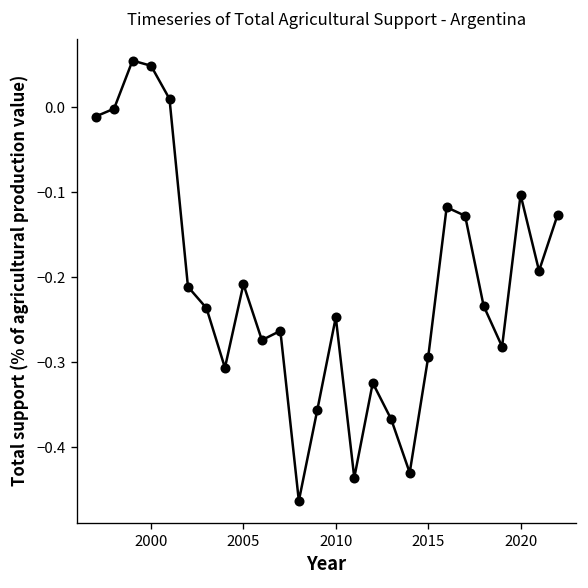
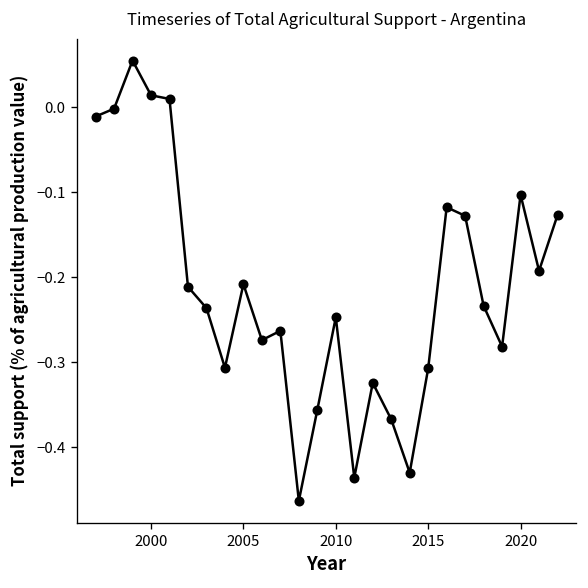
  {
-   "2000": 0.05,
+   "2000": 0.01,
    "2005": -0.21,
    "2010": -0.25,
-   "2015": -0.29,
+   "2015": -0.31,
    "2020": -0.10
  }
